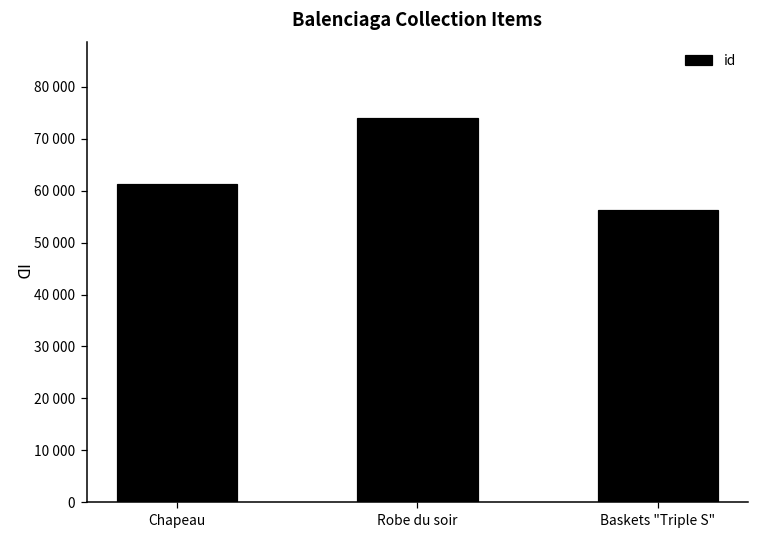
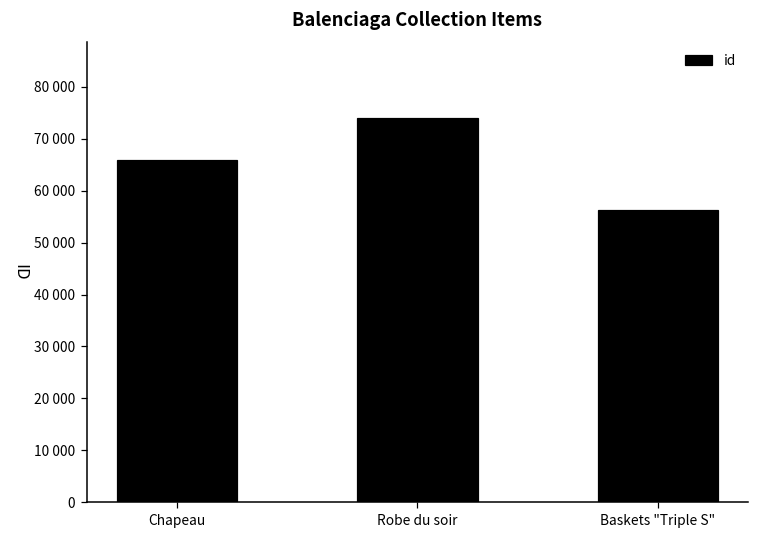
  {
-   "Chapeau": 61000,
+   "Chapeau": 66000,
    "Robe du soir": 74000,
    "Baskets \"Triple S\"": 56000
  }
